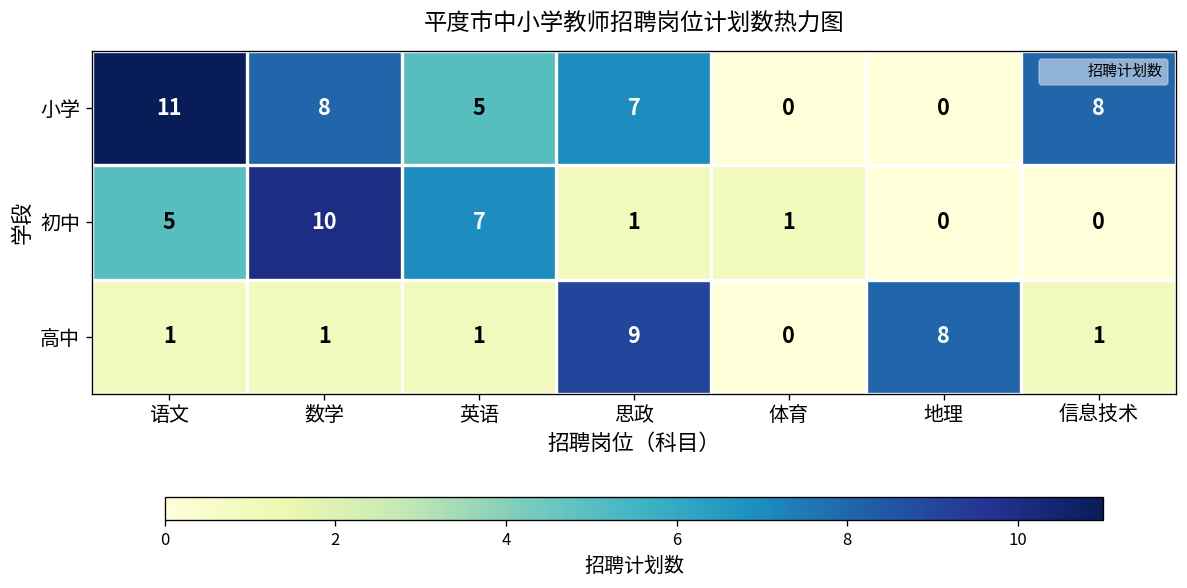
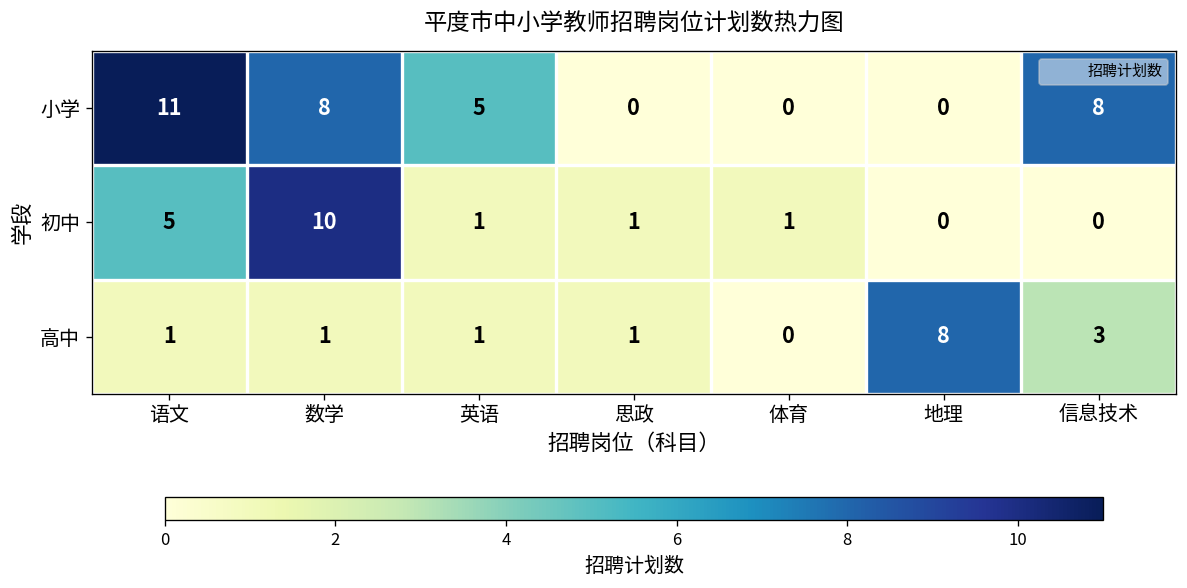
  {
    "小学": {
      "语文": 11,
      "数学": 8,
      "英语": 5,
-     "思政": 7,
+     "思政": 0,
      "体育": 0,
      "地理": 0,
      "信息技术": 8
    },
    "初中": {
      "语文": 5,
      "数学": 10,
-     "英语": 7,
+     "英语": 1,
      "思政": 1,
      "体育": 1,
      "地理": 0,
      "信息技术": 0
    },
    "高中": {
      "语文": 1,
      "数学": 1,
      "英语": 1,
-     "思政": 9,
+     "思政": 1,
      "体育": 0,
      "地理": 8,
-     "信息技术": 1
+     "信息技术": 3
    }
  }
